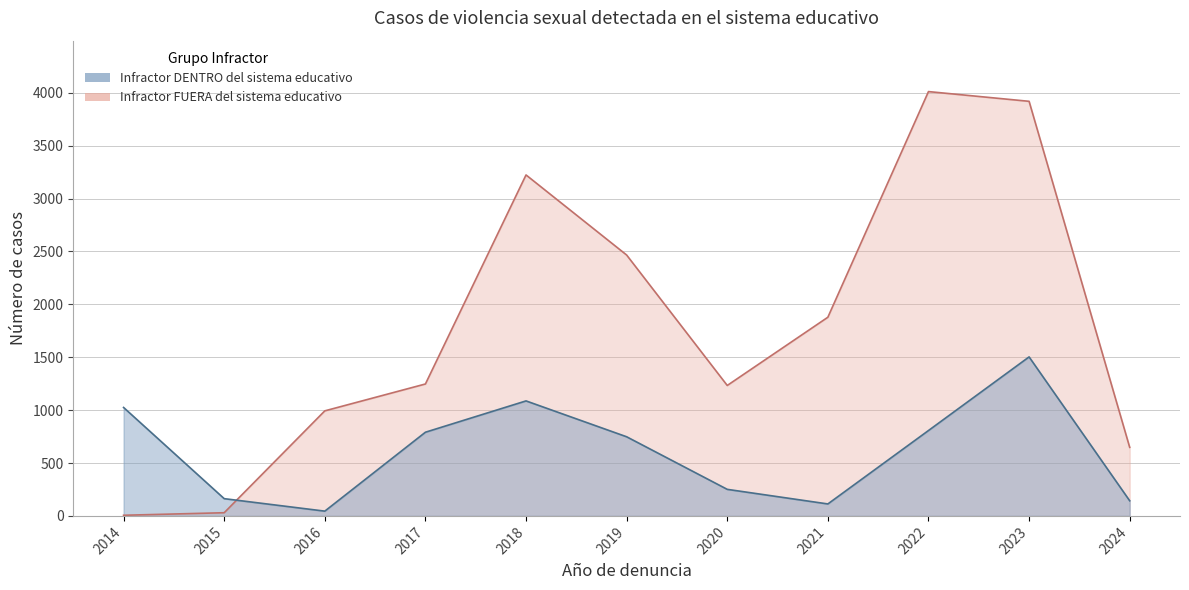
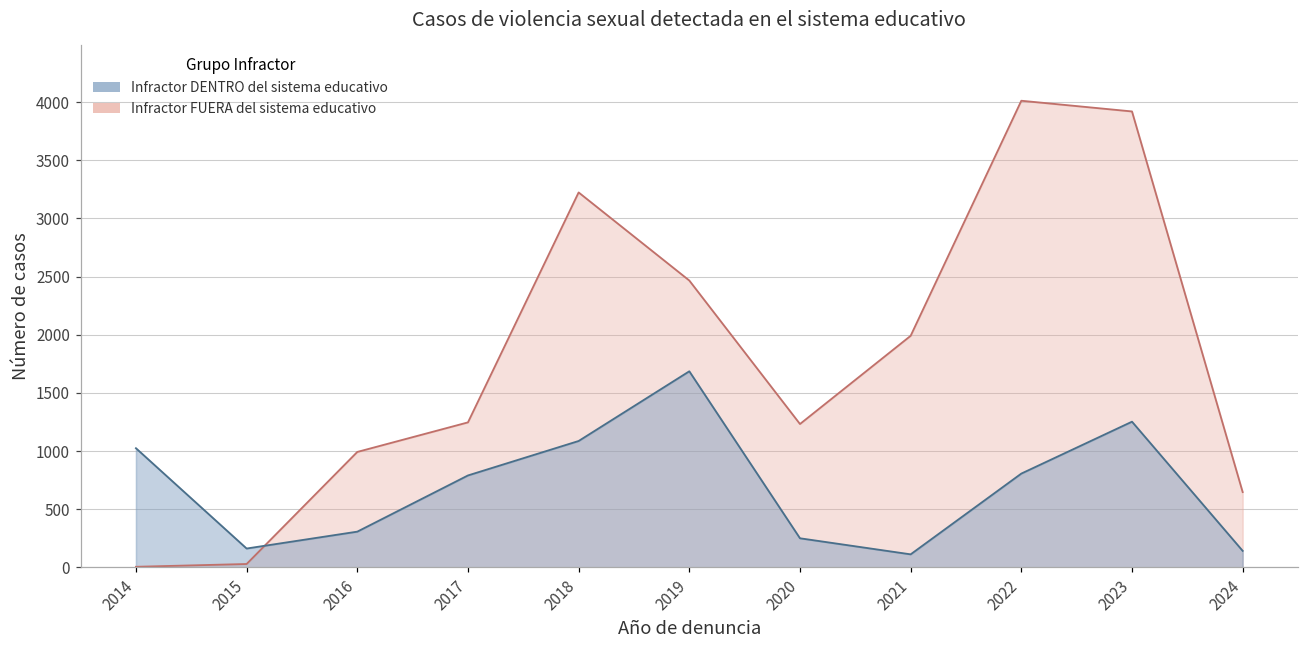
  {
    "Infractor FUERA del sistema educativo": {
      "2014": 10,
      "2015": 30,
      "2016": 990,
      "2017": 1250,
      "2018": 3220,
      "2019": 2470,
      "2020": 1230,
-     "2021": 1880,
+     "2021": 1990,
      "2022": 4010,
      "2023": 3920,
      "2024": 650
    },
    "Infractor DENTRO del sistema educativo": {
      "2014": 1030,
      "2015": 160,
-     "2016": 50,
+     "2016": 310,
      "2017": 790,
      "2018": 1090,
-     "2019": 750,
+     "2019": 1690,
      "2020": 250,
      "2021": 110,
      "2022": 810,
-     "2023": 1500,
+     "2023": 1250,
      "2024": 140
    }
  }
